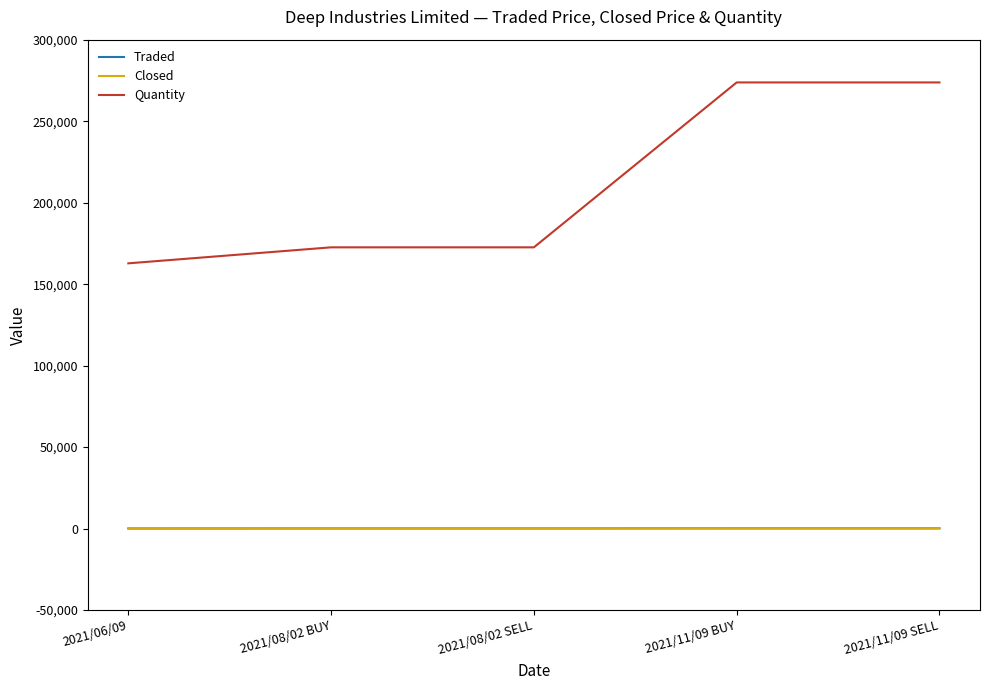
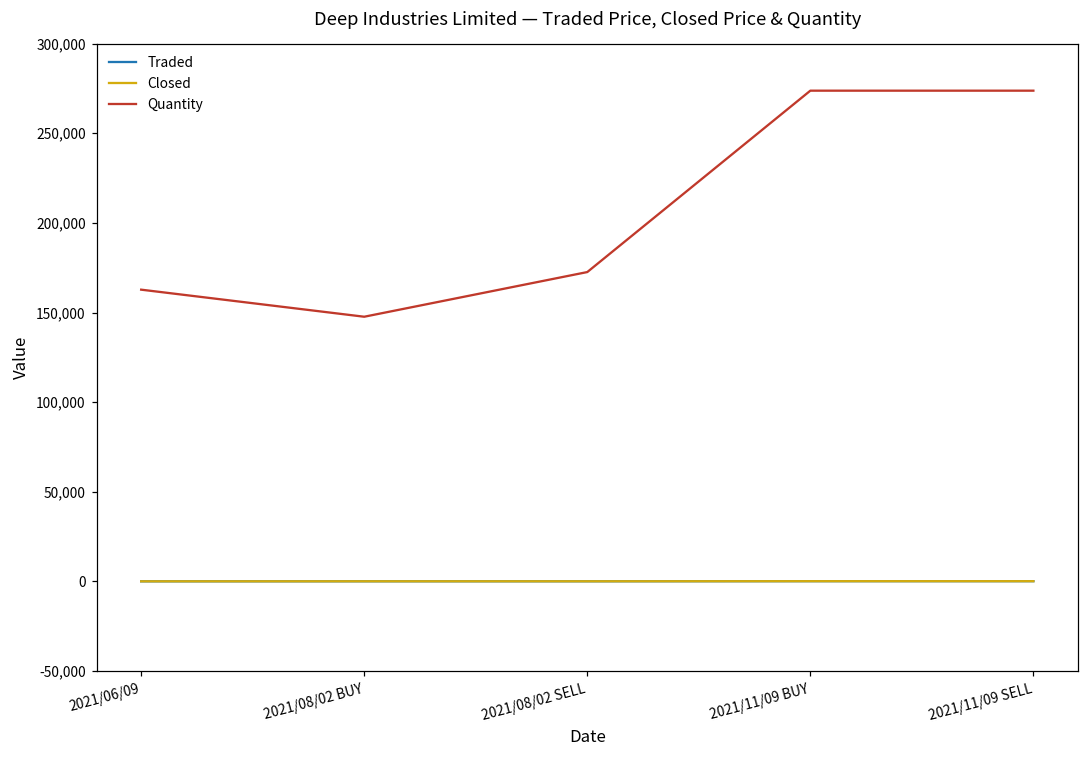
  {
    "Closed": {
      "2021/06/09": "0",
      "2021/08/02 BUY": "0",
      "2021/08/02 SELL": "0",
      "2021/11/09 BUY": "0",
      "2021/11/09 SELL": "0"
    },
    "Quantity": {
      "2021/06/09": "163,000",
-     "2021/08/02 BUY": "173,000",
+     "2021/08/02 BUY": "148,000",
      "2021/08/02 SELL": "173,000",
      "2021/11/09 BUY": "274,000",
      "2021/11/09 SELL": "274,000"
    }
  }
